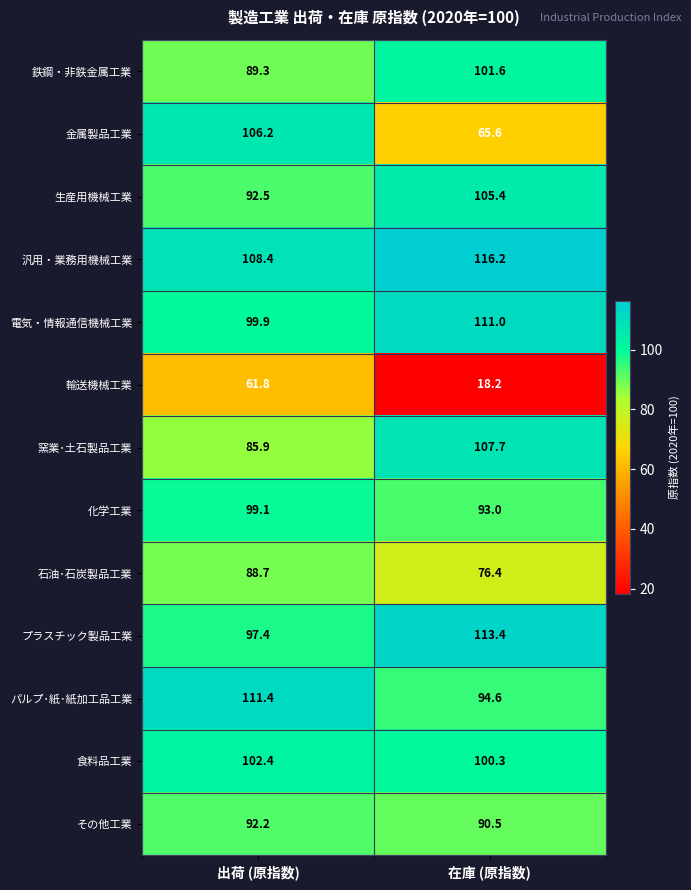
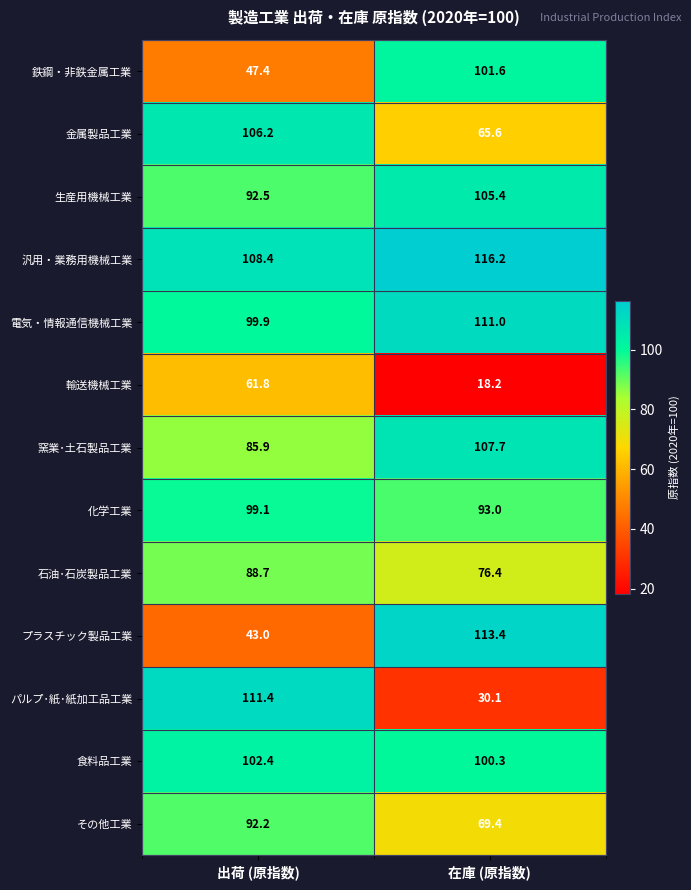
  {
    "鉄鋼・非鉄金属工業": {
-     "出荷 (原指数)": 89.3,
+     "出荷 (原指数)": 47.4,
      "在庫 (原指数)": 101.6
    },
    "金属製品工業": {
      "出荷 (原指数)": 106.2,
      "在庫 (原指数)": 65.6
    },
    "生産用機械工業": {
      "出荷 (原指数)": 92.5,
      "在庫 (原指数)": 105.4
    },
    "汎用・業務用機械工業": {
      "出荷 (原指数)": 108.4,
      "在庫 (原指数)": 116.2
    },
    "電気・情報通信機械工業": {
      "出荷 (原指数)": 99.9,
      "在庫 (原指数)": 111.0
    },
    "輸送機械工業": {
      "出荷 (原指数)": 61.8,
      "在庫 (原指数)": 18.2
    },
    "窯業･土石製品工業": {
      "出荷 (原指数)": 85.9,
      "在庫 (原指数)": 107.7
    },
    "化学工業": {
      "出荷 (原指数)": 99.1,
      "在庫 (原指数)": 93.0
    },
    "石油･石炭製品工業": {
      "出荷 (原指数)": 88.7,
      "在庫 (原指数)": 76.4
    },
    "プラスチック製品工業": {
-     "出荷 (原指数)": 97.4,
+     "出荷 (原指数)": 43.0,
      "在庫 (原指数)": 113.4
    },
    "パルプ･紙･紙加工品工業": {
      "出荷 (原指数)": 111.4,
-     "在庫 (原指数)": 94.6
+     "在庫 (原指数)": 30.1
    },
    "食料品工業": {
      "出荷 (原指数)": 102.4,
      "在庫 (原指数)": 100.3
    },
    "その他工業": {
      "出荷 (原指数)": 92.2,
-     "在庫 (原指数)": 90.5
+     "在庫 (原指数)": 69.4
    }
  }
